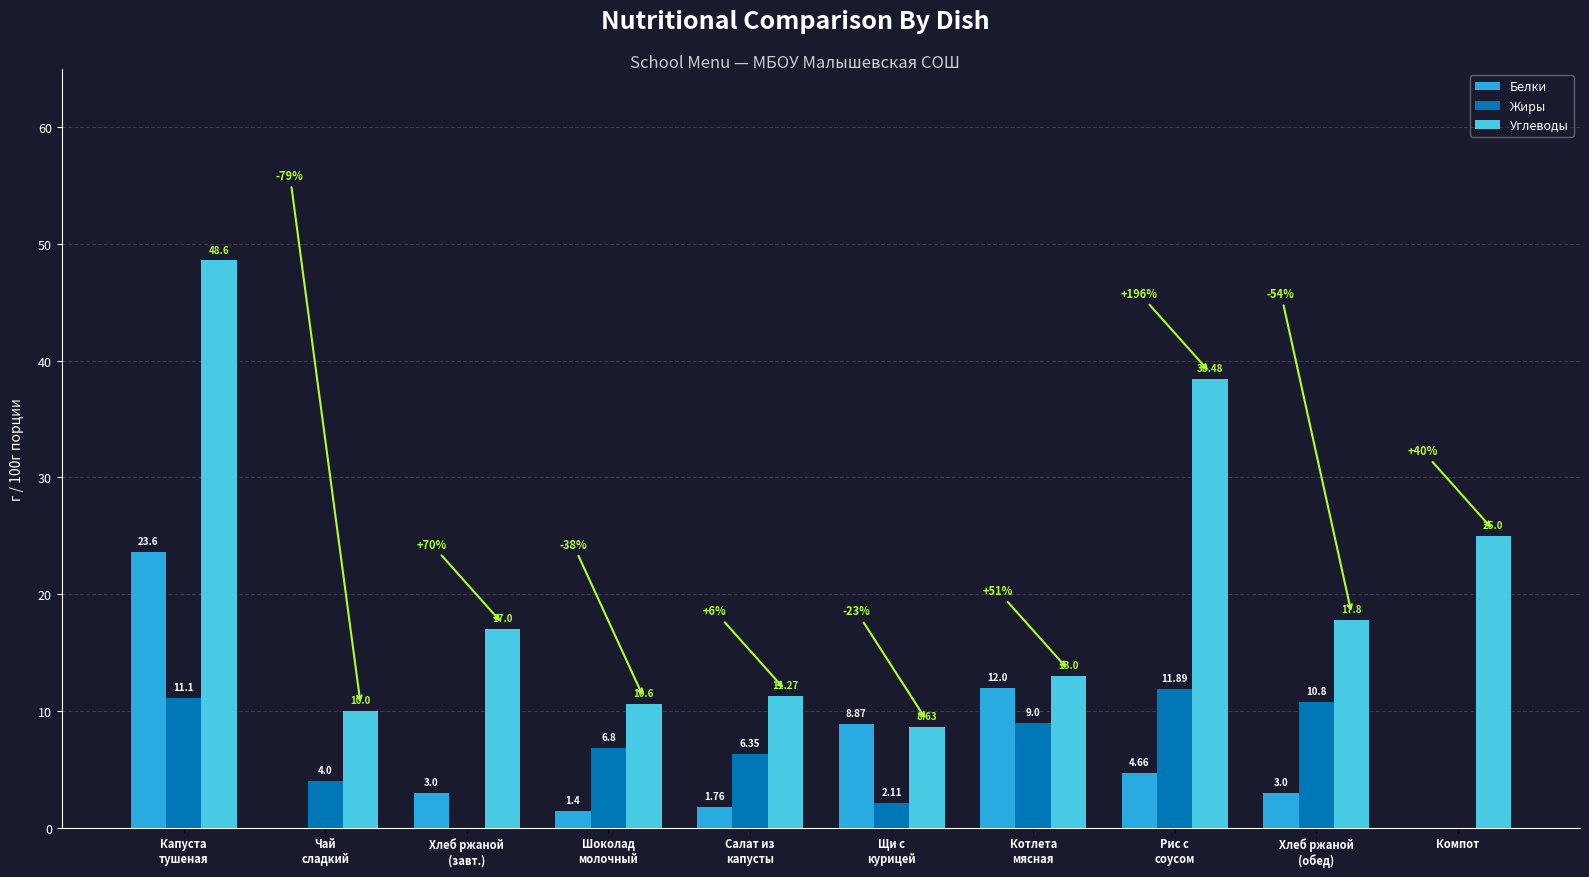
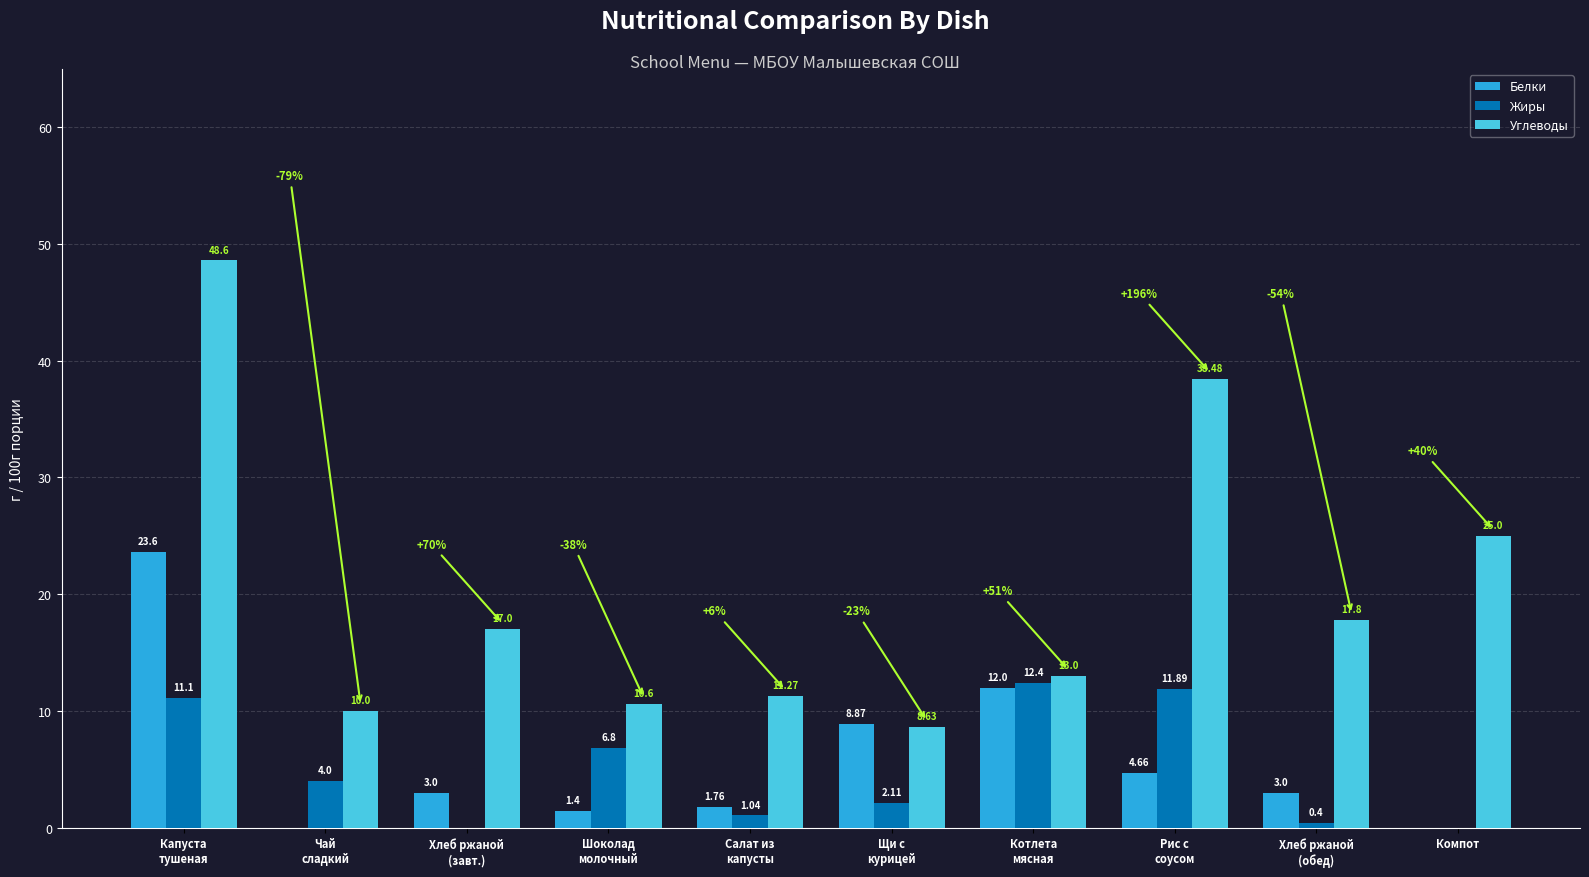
  {
    "Жиры": {
      "Капуста тушеная": 11.1,
      "Чай сладкий": 4.0,
      "Шоколад молочный": 6.8,
-     "Салат из капусты": 6.35,
+     "Салат из капусты": 1.04,
      "Щи с курицей": 2.11,
-     "Котлета мясная": 9.0,
+     "Котлета мясная": 12.4,
      "Рис с соусом": 11.89,
-     "Хлеб ржаной (обед)": 10.8
+     "Хлеб ржаной (обед)": 0.4
    }
  }
